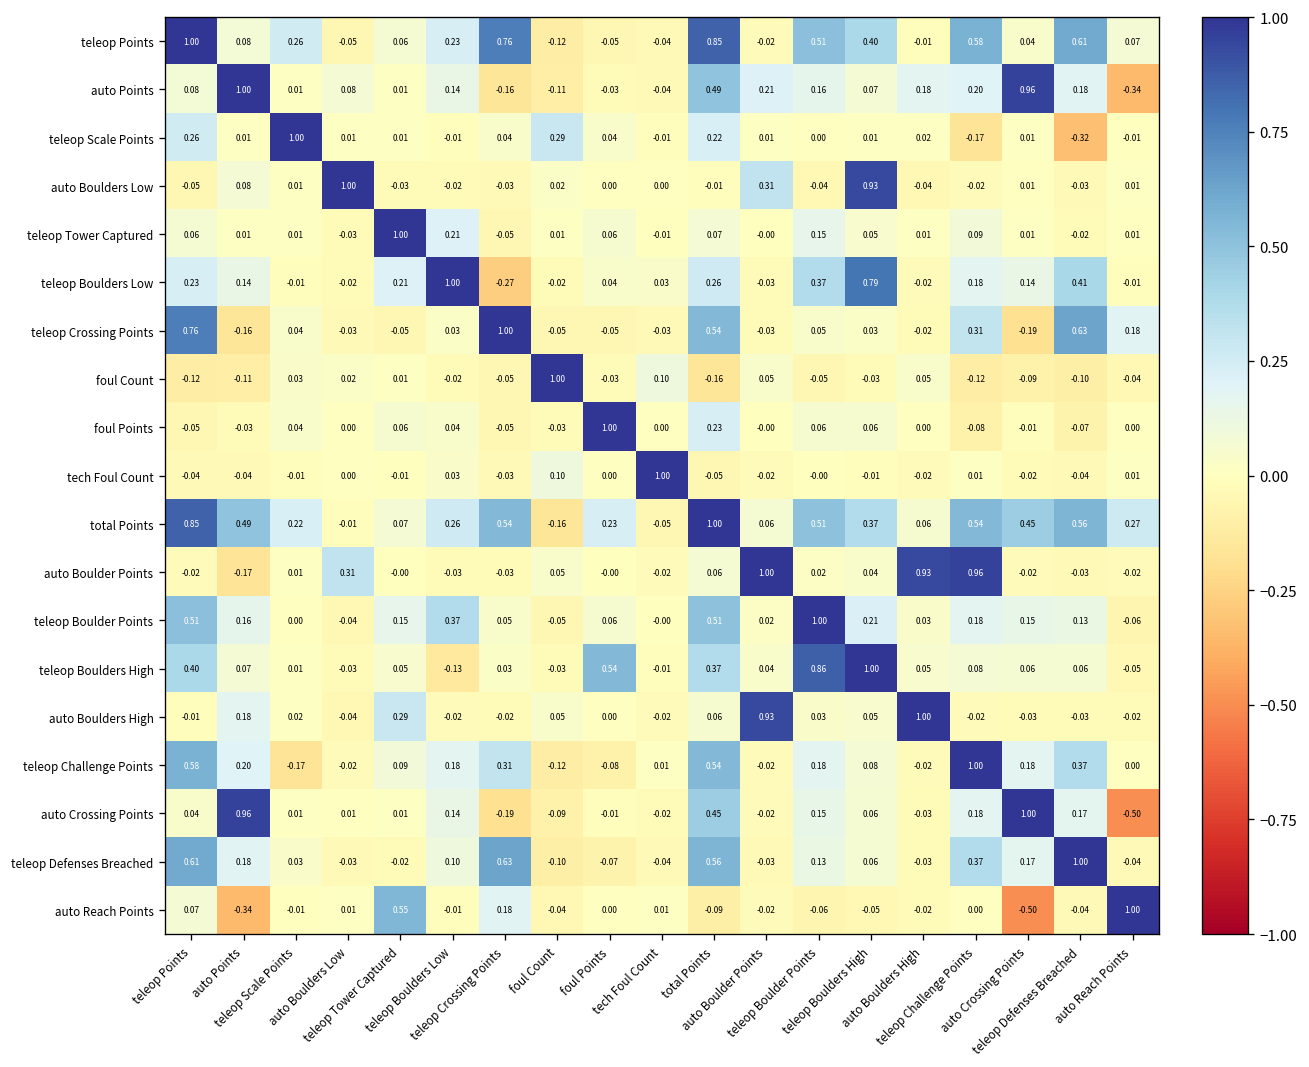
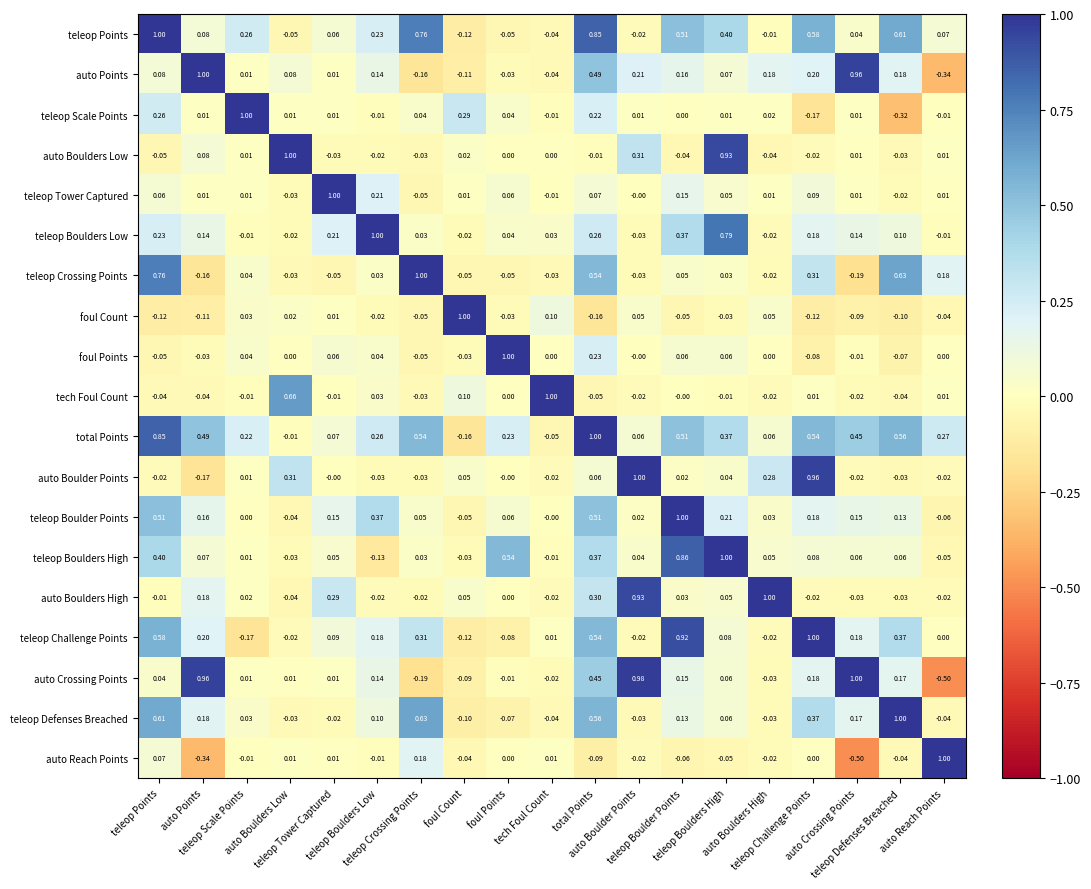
  {
    "teleop Boulders Low": {
      "teleop Points": 0.23,
      "auto Points": 0.14,
      "teleop Scale Points": -0.01,
      "auto Boulders Low": -0.02,
      "teleop Tower Captured": 0.21,
      "teleop Boulders Low": 1.00,
-     "teleop Crossing Points": -0.27,
+     "teleop Crossing Points": 0.03,
      "foul Count": -0.02,
      "foul Points": 0.04,
      "tech Foul Count": 0.03,
      "total Points": 0.26,
      "auto Boulder Points": -0.03,
      "teleop Boulder Points": 0.37,
      "teleop Boulders High": 0.79,
      "auto Boulders High": -0.02,
      "teleop Challenge Points": 0.18,
      "auto Crossing Points": 0.14,
-     "teleop Defenses Breached": 0.41,
+     "teleop Defenses Breached": 0.10,
      "auto Reach Points": -0.01
    },
    "tech Foul Count": {
      "teleop Points": -0.04,
      "auto Points": -0.04,
      "teleop Scale Points": -0.01,
-     "auto Boulders Low": 0.00,
+     "auto Boulders Low": 0.66,
      "teleop Tower Captured": -0.01,
      "teleop Boulders Low": 0.03,
      "teleop Crossing Points": -0.03,
      "foul Count": 0.10,
      "foul Points": 0.00,
      "tech Foul Count": 1.00,
      "total Points": -0.05,
      "auto Boulder Points": -0.02,
      "teleop Boulder Points": -0.00,
      "teleop Boulders High": -0.01,
      "auto Boulders High": -0.02,
      "teleop Challenge Points": 0.01,
      "auto Crossing Points": -0.02,
      "teleop Defenses Breached": -0.04,
      "auto Reach Points": 0.01
    },
    "auto Boulder Points": {
      "teleop Points": -0.02,
      "auto Points": -0.17,
      "teleop Scale Points": 0.01,
      "auto Boulders Low": 0.31,
      "teleop Tower Captured": -0.00,
      "teleop Boulders Low": -0.03,
      "teleop Crossing Points": -0.03,
      "foul Count": 0.05,
      "foul Points": -0.00,
      "tech Foul Count": -0.02,
      "total Points": 0.06,
      "auto Boulder Points": 1.00,
      "teleop Boulder Points": 0.02,
      "teleop Boulders High": 0.04,
-     "auto Boulders High": 0.93,
+     "auto Boulders High": 0.28,
      "teleop Challenge Points": 0.96,
      "auto Crossing Points": -0.02,
      "teleop Defenses Breached": -0.03,
      "auto Reach Points": -0.02
    },
    "auto Boulders High": {
      "teleop Points": -0.01,
      "auto Points": 0.18,
      "teleop Scale Points": 0.02,
      "auto Boulders Low": -0.04,
      "teleop Tower Captured": 0.29,
      "teleop Boulders Low": -0.02,
      "teleop Crossing Points": -0.02,
      "foul Count": 0.05,
      "foul Points": 0.00,
      "tech Foul Count": -0.02,
-     "total Points": 0.06,
+     "total Points": 0.30,
      "auto Boulder Points": 0.93,
      "teleop Boulder Points": 0.03,
      "teleop Boulders High": 0.05,
      "auto Boulders High": 1.00,
      "teleop Challenge Points": -0.02,
      "auto Crossing Points": -0.03,
      "teleop Defenses Breached": -0.03,
      "auto Reach Points": -0.02
    },
    "teleop Challenge Points": {
      "teleop Points": 0.58,
      "auto Points": 0.20,
      "teleop Scale Points": -0.17,
      "auto Boulders Low": -0.02,
      "teleop Tower Captured": 0.09,
      "teleop Boulders Low": 0.18,
      "teleop Crossing Points": 0.31,
      "foul Count": -0.12,
      "foul Points": -0.08,
      "tech Foul Count": 0.01,
      "total Points": 0.54,
      "auto Boulder Points": -0.02,
-     "teleop Boulder Points": 0.18,
+     "teleop Boulder Points": 0.92,
      "teleop Boulders High": 0.08,
      "auto Boulders High": -0.02,
      "teleop Challenge Points": 1.00,
      "auto Crossing Points": 0.18,
      "teleop Defenses Breached": 0.37,
      "auto Reach Points": 0.00
    },
    "auto Crossing Points": {
      "teleop Points": 0.04,
      "auto Points": 0.96,
      "teleop Scale Points": 0.01,
      "auto Boulders Low": 0.01,
      "teleop Tower Captured": 0.01,
      "teleop Boulders Low": 0.14,
      "teleop Crossing Points": -0.19,
      "foul Count": -0.09,
      "foul Points": -0.01,
      "tech Foul Count": -0.02,
      "total Points": 0.45,
-     "auto Boulder Points": -0.02,
+     "auto Boulder Points": 0.98,
      "teleop Boulder Points": 0.15,
      "teleop Boulders High": 0.06,
      "auto Boulders High": -0.03,
      "teleop Challenge Points": 0.18,
      "auto Crossing Points": 1.00,
      "teleop Defenses Breached": 0.17,
      "auto Reach Points": -0.50
    },
    "auto Reach Points": {
      "teleop Points": 0.07,
      "auto Points": -0.34,
      "teleop Scale Points": -0.01,
      "auto Boulders Low": 0.01,
-     "teleop Tower Captured": 0.55,
+     "teleop Tower Captured": 0.01,
      "teleop Boulders Low": -0.01,
      "teleop Crossing Points": 0.18,
      "foul Count": -0.04,
      "foul Points": 0.00,
      "tech Foul Count": 0.01,
      "total Points": -0.09,
      "auto Boulder Points": -0.02,
      "teleop Boulder Points": -0.06,
      "teleop Boulders High": -0.05,
      "auto Boulders High": -0.02,
      "teleop Challenge Points": 0.00,
      "auto Crossing Points": -0.50,
      "teleop Defenses Breached": -0.04,
      "auto Reach Points": 1.00
    }
  }
